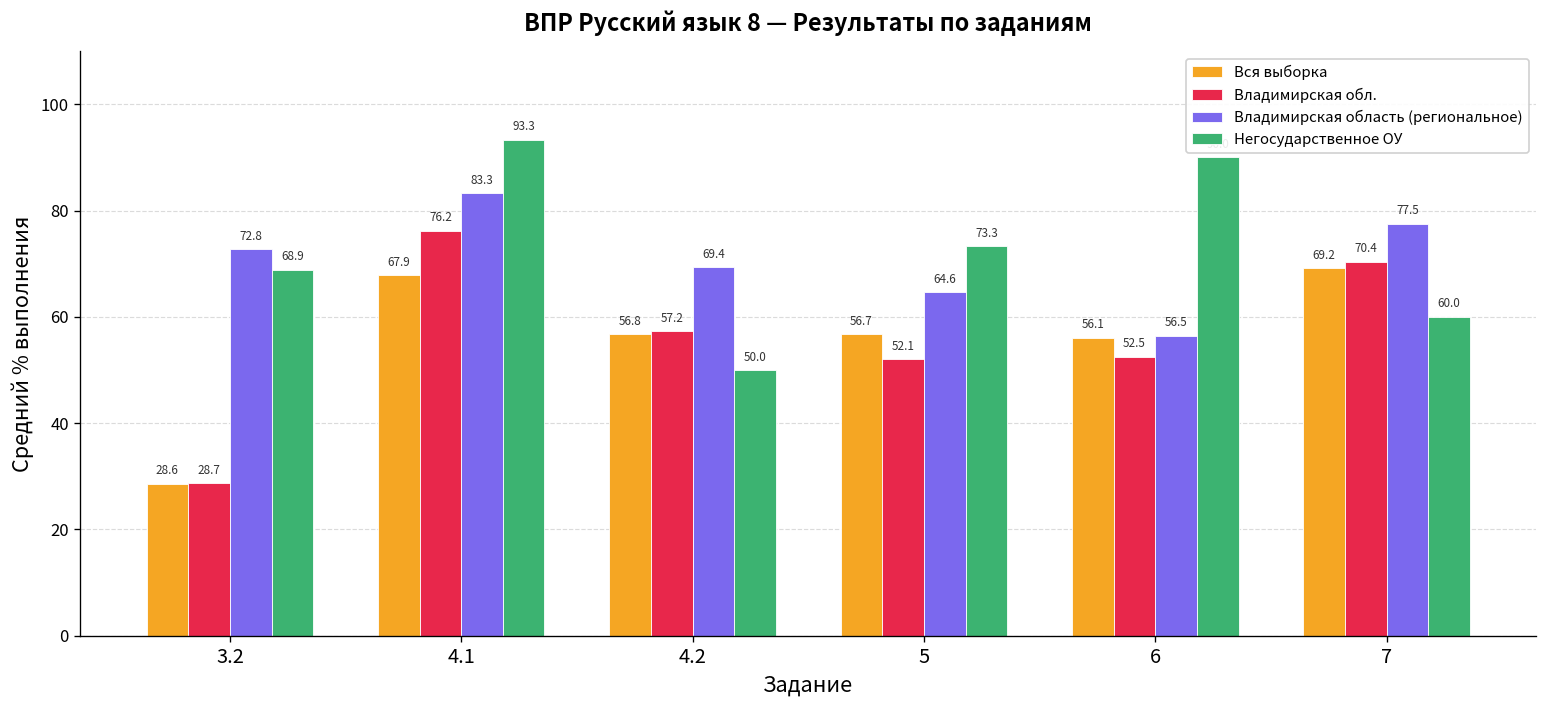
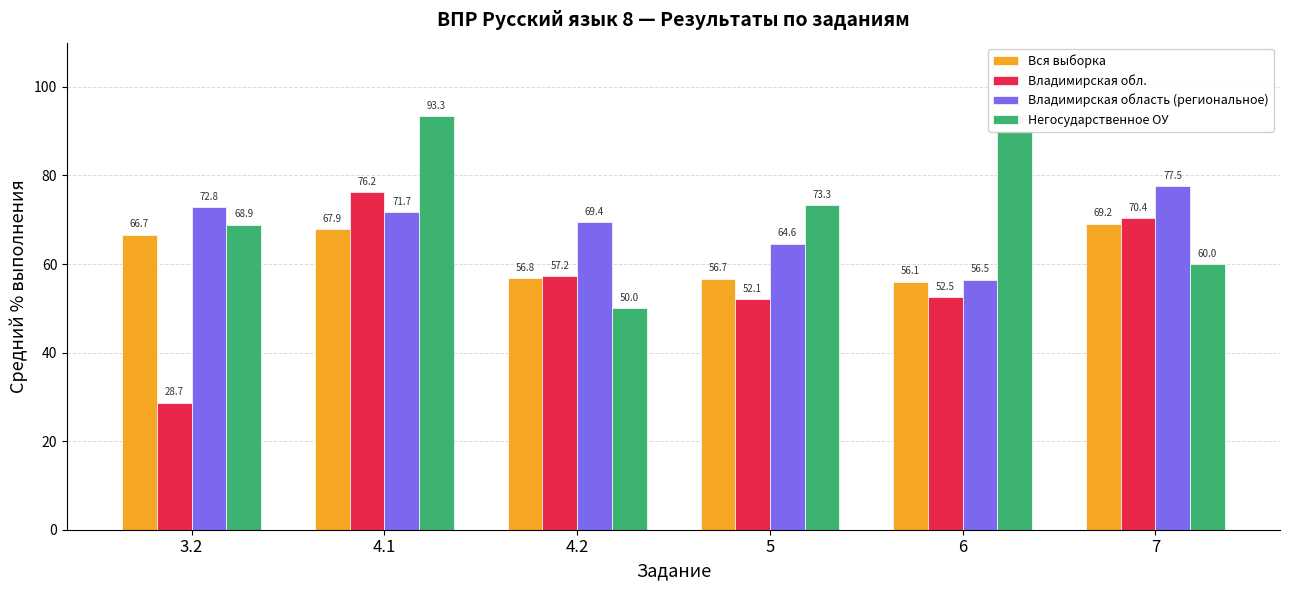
  {
    "Вся выборка": {
-     "3.2": 28.6,
+     "3.2": 66.7,
      "4.1": 67.9,
      "4.2": 56.8,
      "5": 56.7,
      "6": 56.1,
      "7": 69.2
    },
    "Владимирская обл.": {
      "3.2": 28.7,
      "4.1": 76.2,
      "4.2": 57.2,
      "5": 52.1,
      "6": 52.5,
      "7": 70.4
    },
    "Владимирская область (региональное)": {
      "3.2": 72.8,
-     "4.1": 83.3,
+     "4.1": 71.7,
      "4.2": 69.4,
      "5": 64.6,
      "6": 56.5,
      "7": 77.5
    },
    "Негосударственное ОУ": {
      "3.2": 68.9,
      "4.1": 93.3,
      "4.2": 50.0,
      "5": 73.3,
      "7": 60.0
    }
  }
